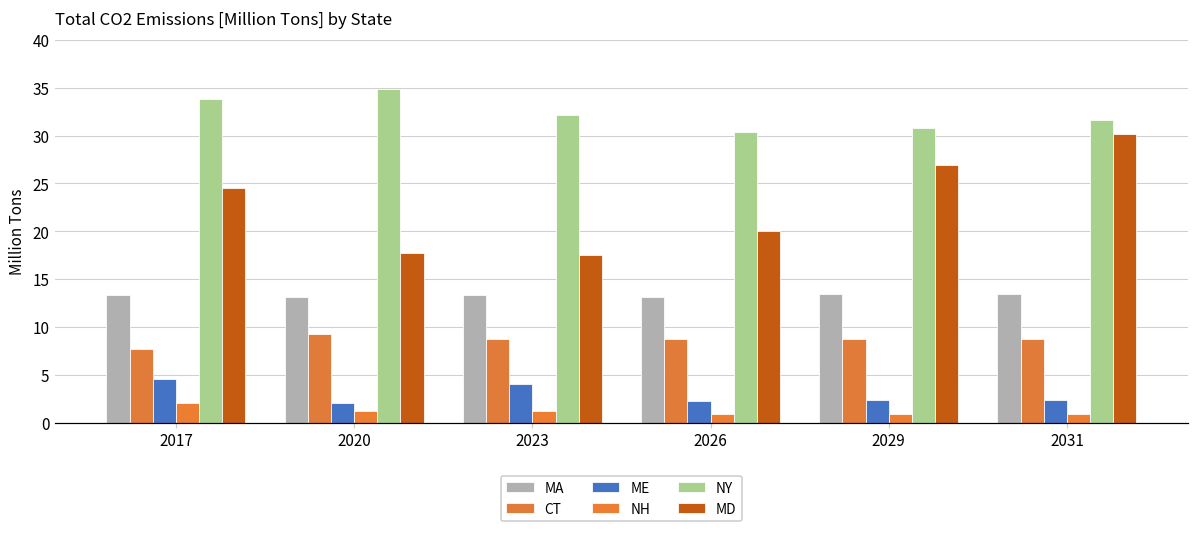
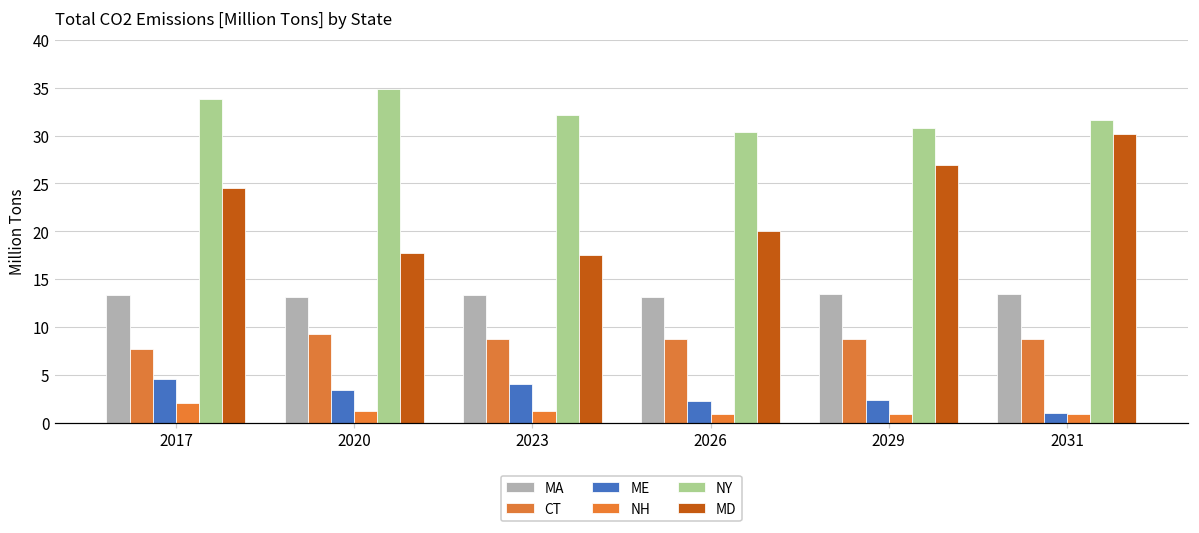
  {
    "ME": {
      "2017": 5,
-     "2020": 2,
+     "2020": 3,
      "2023": 4,
      "2026": 2,
      "2029": 2,
-     "2031": 2
+     "2031": 1
    }
  }
